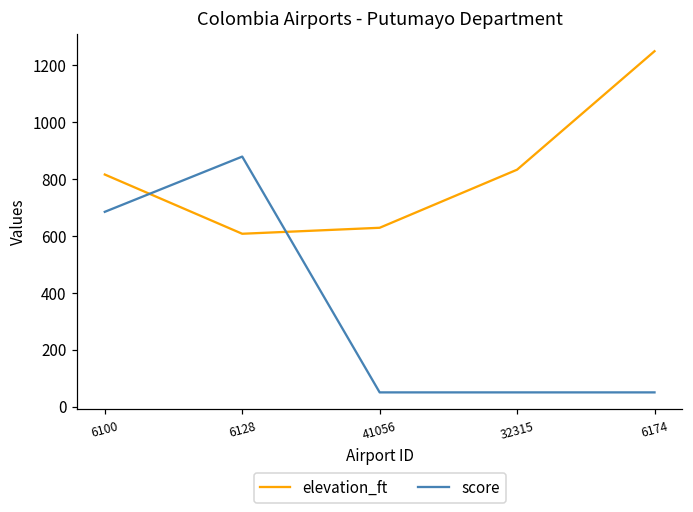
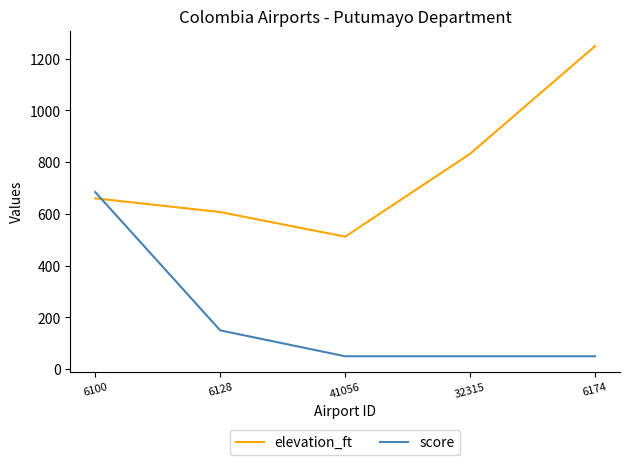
  {
    "elevation_ft": {
-     "6100": 820,
+     "6100": 660,
      "6128": 610,
-     "41056": 630,
+     "41056": 510,
      "32315": 830,
      "6174": 1250
    },
    "score": {
      "6100": 680,
-     "6128": 880,
+     "6128": 150,
      "41056": 50,
      "32315": 50,
      "6174": 50
    }
  }
